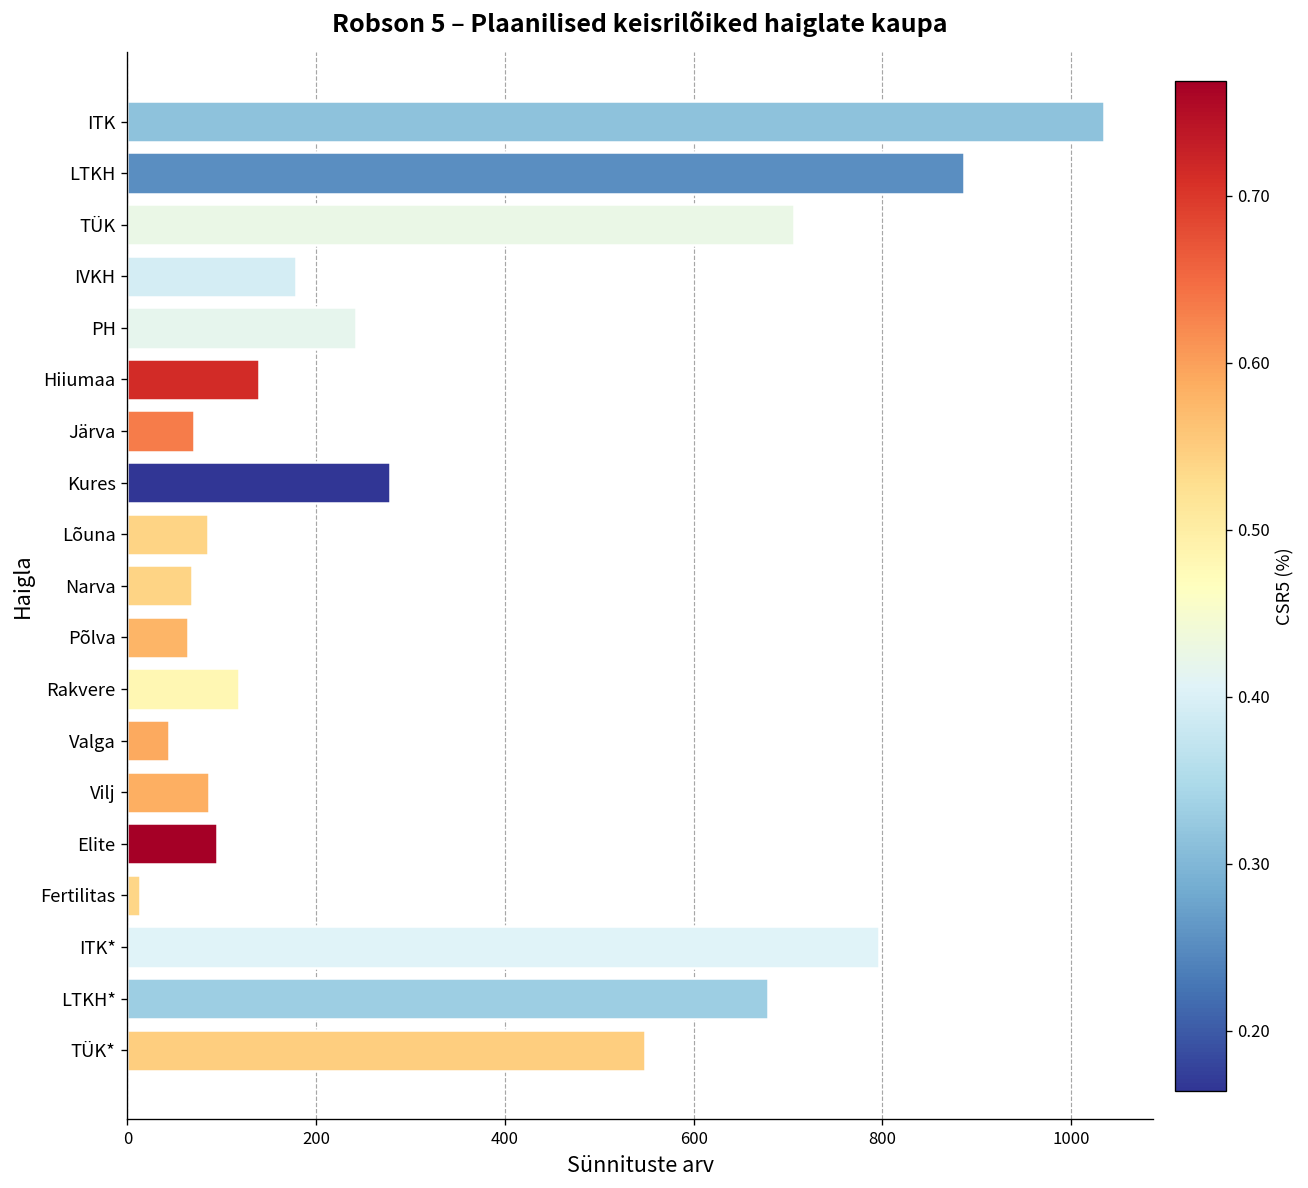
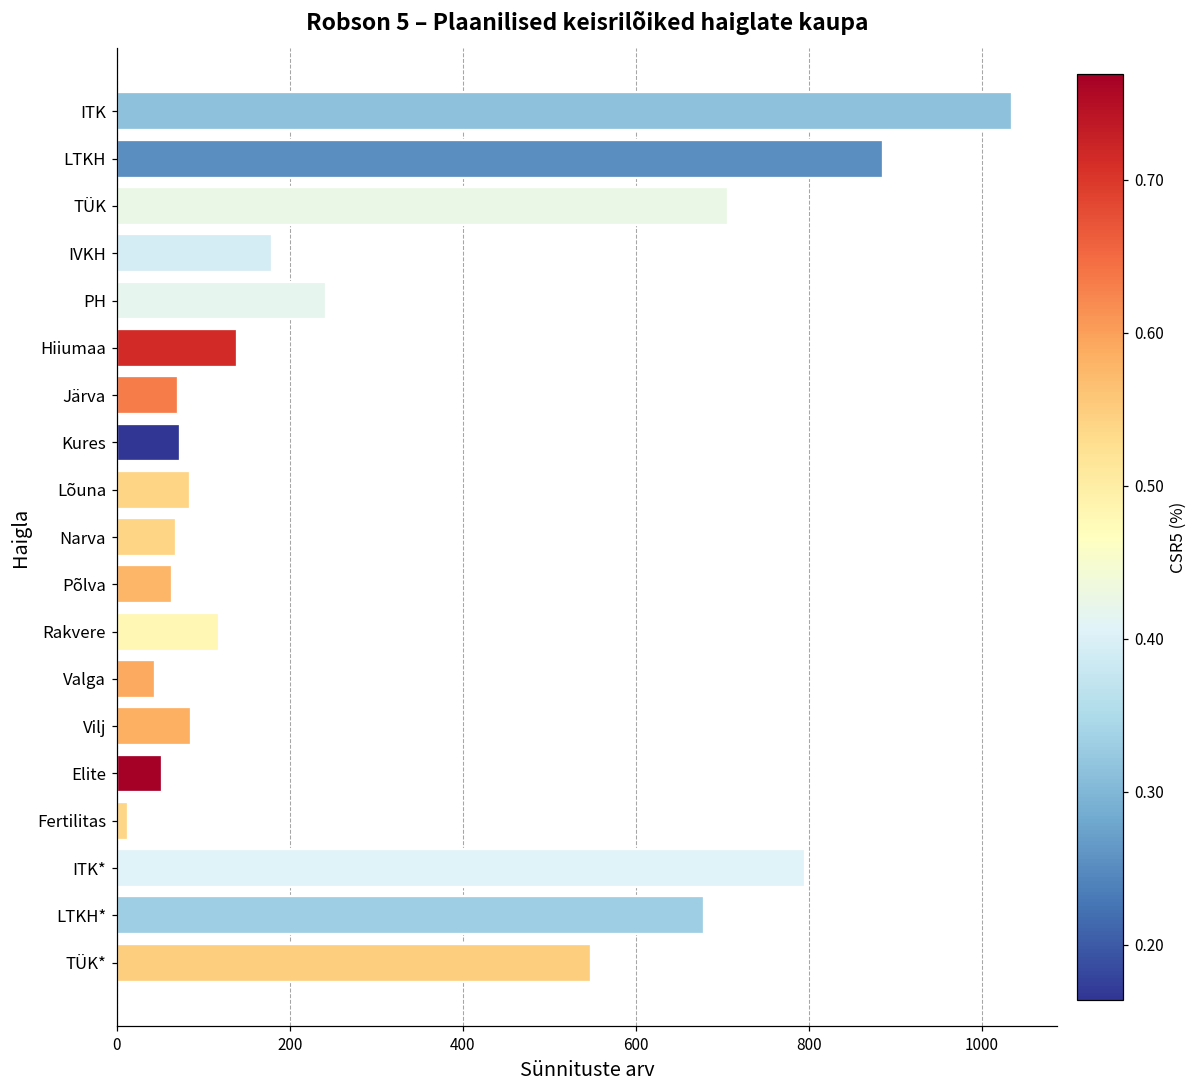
  {
    "ITK": 1040,
    "LTKH": 890,
    "TÜK": 710,
    "IVKH": 180,
    "PH": 240,
    "Hiiumaa": 140,
    "Järva": 70,
-   "Kures": 280,
+   "Kures": 70,
    "Lõuna": 90,
    "Narva": 70,
    "Põlva": 60,
    "Rakvere": 120,
    "Valga": 40,
    "Vilj": 90,
-   "Elite": 100,
+   "Elite": 50,
    "Fertilitas": 10,
    "ITK*": 800,
    "LTKH*": 680,
    "TÜK*": 550
  }
